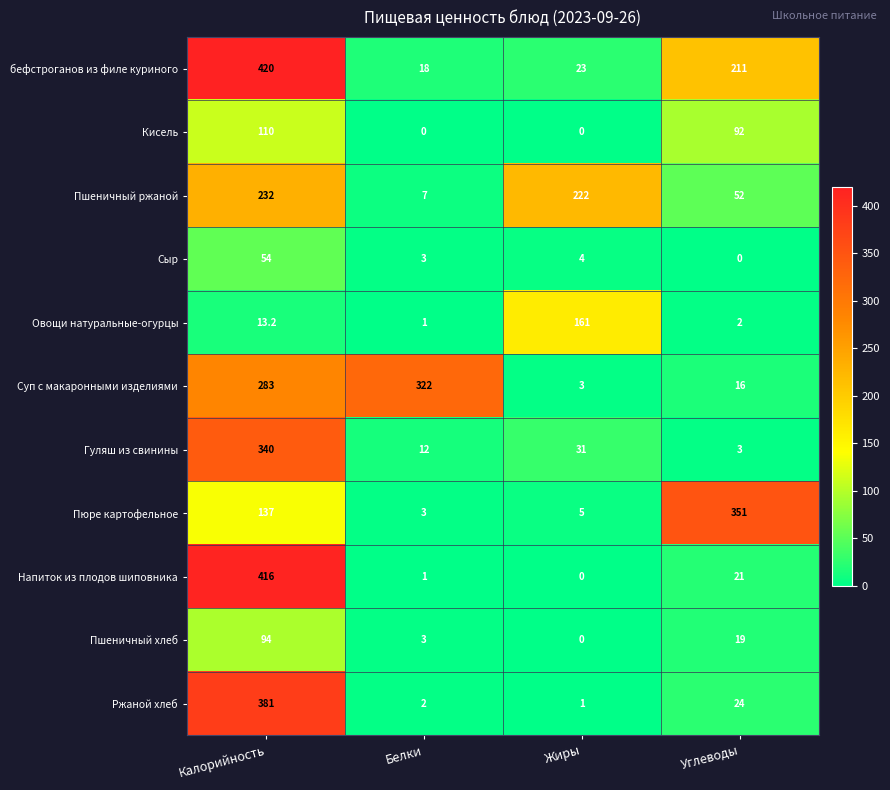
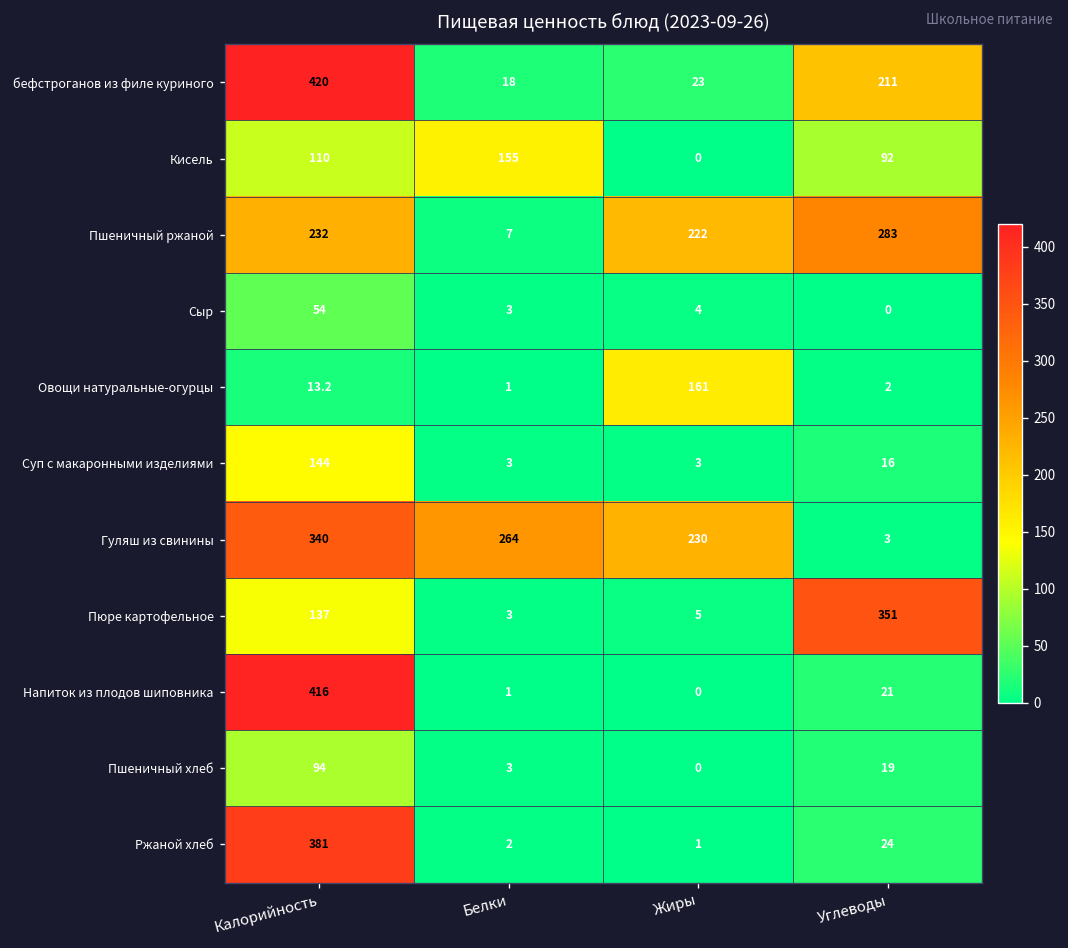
  {
    "бефстроганов из филе куриного": {
      "Калорийность": 420,
      "Белки": 18,
      "Жиры": 23,
      "Углеводы": 211
    },
    "Кисель": {
      "Калорийность": 110,
-     "Белки": 0,
+     "Белки": 155,
      "Жиры": 0,
      "Углеводы": 92
    },
    "Пшеничный ржаной": {
      "Калорийность": 232,
      "Белки": 7,
      "Жиры": 222,
-     "Углеводы": 52
+     "Углеводы": 283
    },
    "Сыр": {
      "Калорийность": 54,
      "Белки": 3,
      "Жиры": 4,
      "Углеводы": 0
    },
    "Овощи натуральные-огурцы": {
      "Калорийность": 13.2,
      "Белки": 1,
      "Жиры": 161,
      "Углеводы": 2
    },
    "Суп с макаронными изделиями": {
-     "Калорийность": 283,
-     "Белки": 322,
+     "Калорийность": 144,
+     "Белки": 3,
      "Жиры": 3,
      "Углеводы": 16
    },
    "Гуляш из свинины": {
      "Калорийность": 340,
-     "Белки": 12,
-     "Жиры": 31,
+     "Белки": 264,
+     "Жиры": 230,
      "Углеводы": 3
    },
    "Пюре картофельное": {
      "Калорийность": 137,
      "Белки": 3,
      "Жиры": 5,
      "Углеводы": 351
    },
    "Напиток из плодов шиповника": {
      "Калорийность": 416,
      "Белки": 1,
      "Жиры": 0,
      "Углеводы": 21
    },
    "Пшеничный хлеб": {
      "Калорийность": 94,
      "Белки": 3,
      "Жиры": 0,
      "Углеводы": 19
    },
    "Ржаной хлеб": {
      "Калорийность": 381,
      "Белки": 2,
      "Жиры": 1,
      "Углеводы": 24
    }
  }
